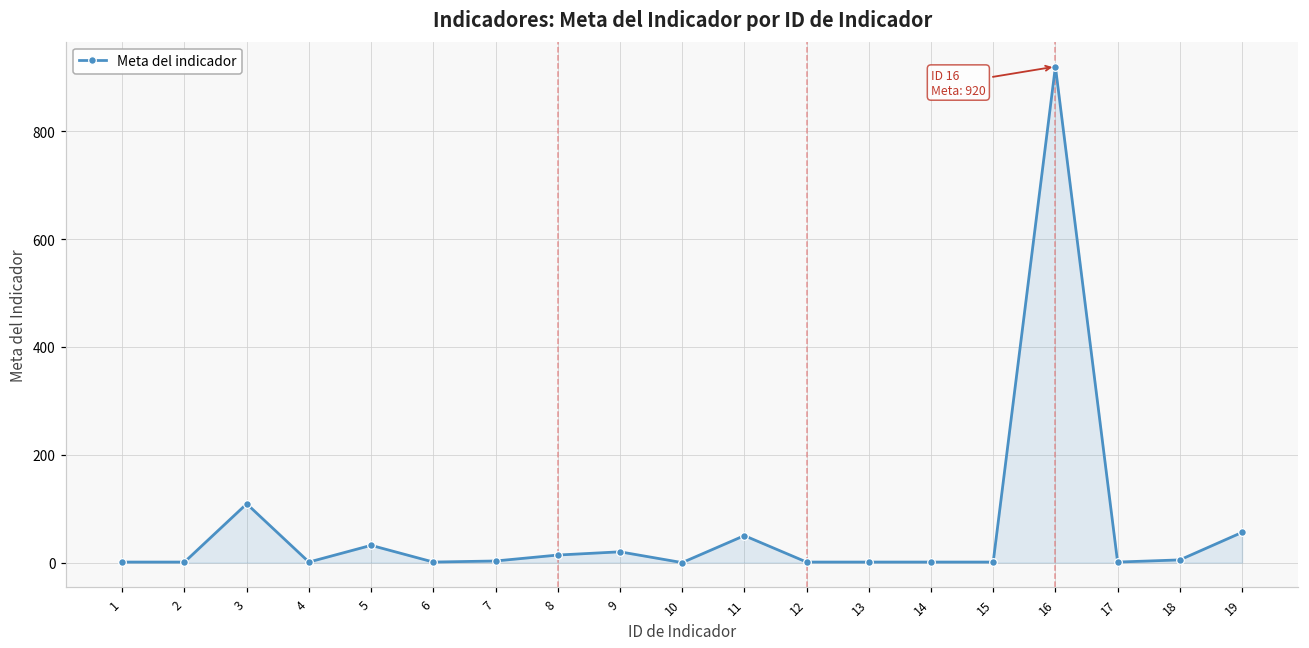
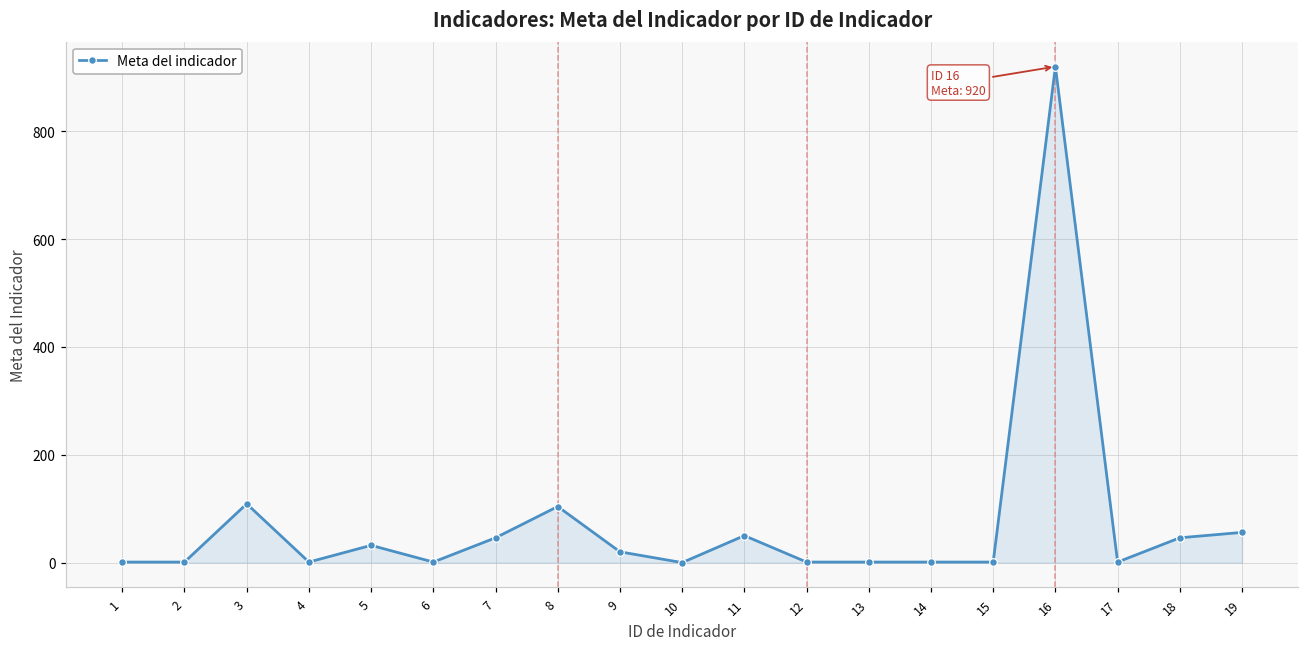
  {
    "1": 0,
    "2": 0,
    "3": 110,
    "4": 0,
    "5": 30,
    "6": 0,
-   "7": 0,
-   "8": 10,
+   "7": 50,
+   "8": 100,
    "9": 20,
    "10": 0,
    "11": 50,
    "12": 0,
    "13": 0,
    "14": 0,
    "15": 0,
    "17": 0,
-   "18": 10,
+   "18": 50,
    "19": 60
  }
